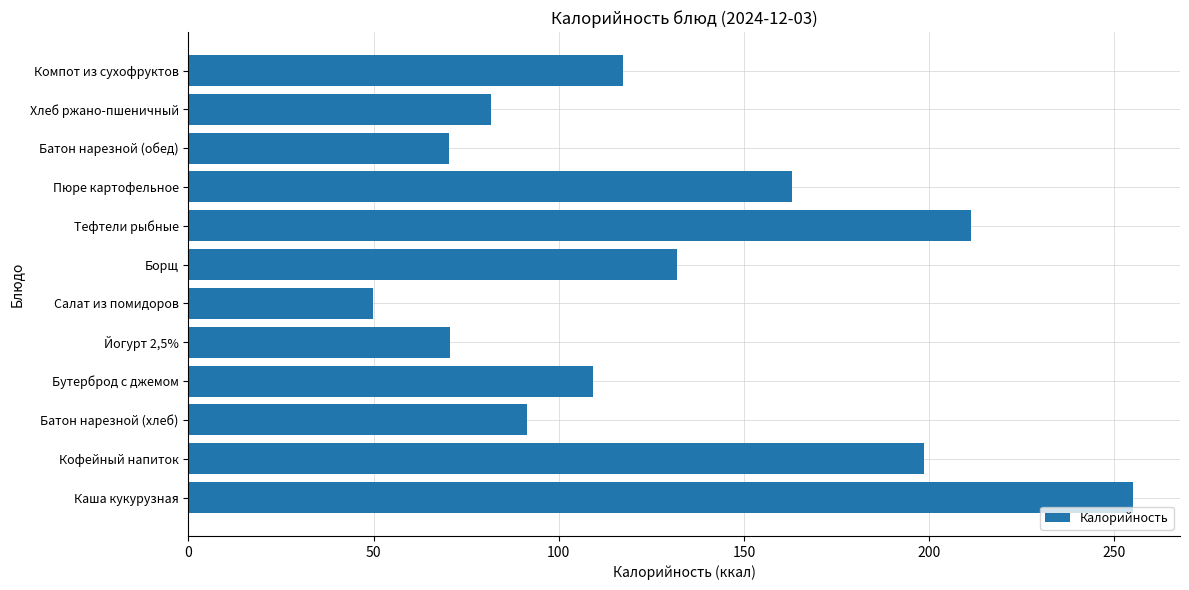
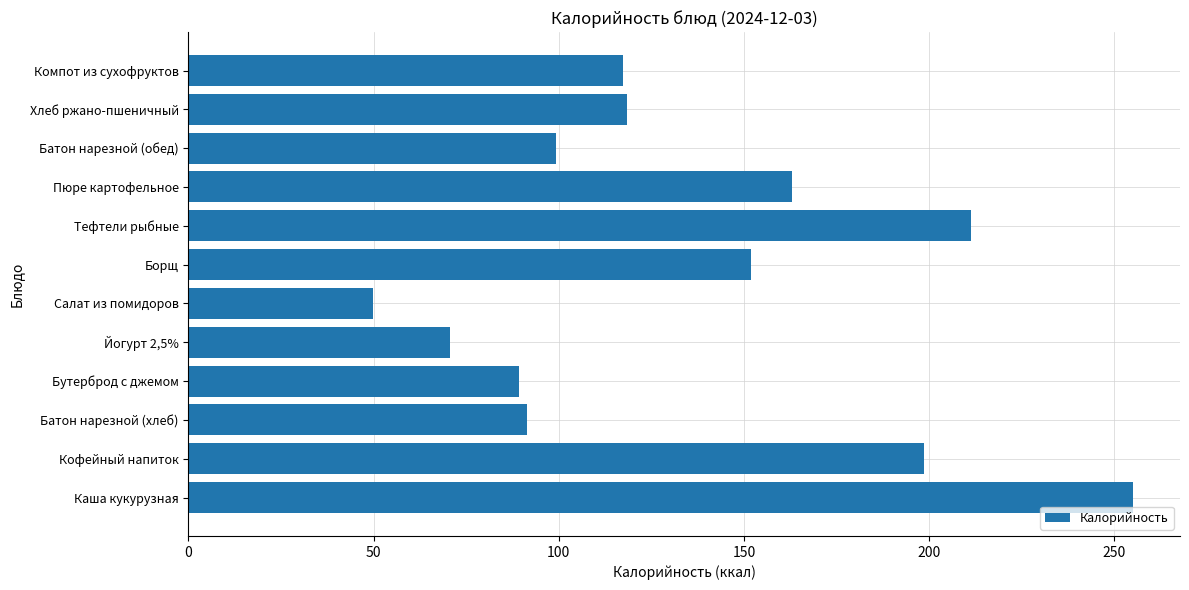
  {
    "Компот из сухофруктов": 117,
-   "Хлеб ржано-пшеничный": 82,
-   "Батон нарезной (обед)": 70,
+   "Хлеб ржано-пшеничный": 118,
+   "Батон нарезной (обед)": 99,
    "Пюре картофельное": 163,
    "Тефтели рыбные": 211,
-   "Борщ": 132,
+   "Борщ": 152,
    "Салат из помидоров": 50,
    "Йогурт 2,5%": 71,
-   "Бутерброд с джемом": 109,
+   "Бутерброд с джемом": 89,
    "Батон нарезной (хлеб)": 91,
    "Кофейный напиток": 199,
    "Каша кукурузная": 255
  }
